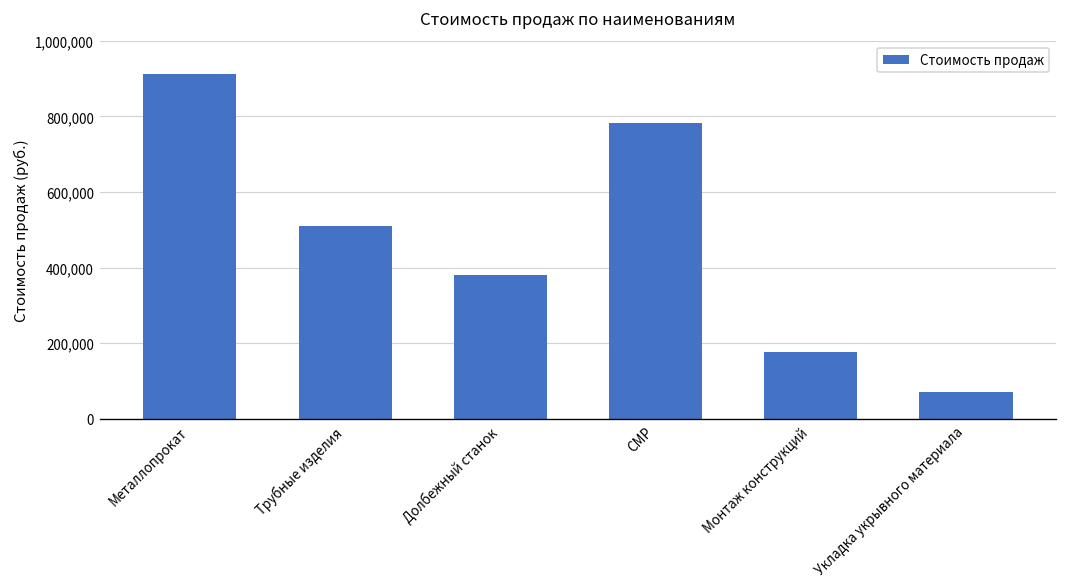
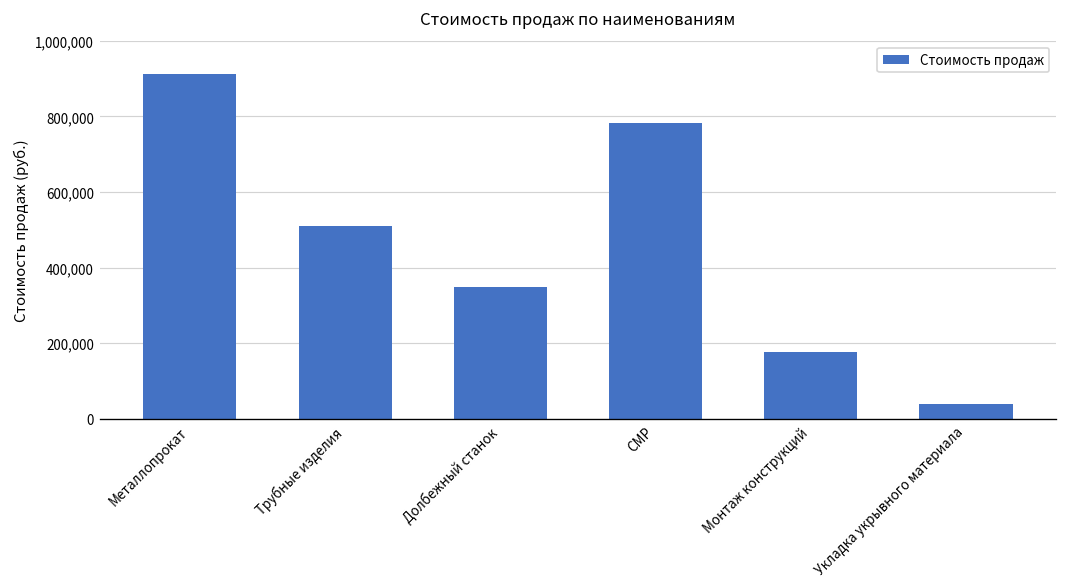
  {
    "Металлопрокат": "910,000",
    "Трубные изделия": "510,000",
-   "Долбежный станок": "380,000",
+   "Долбежный станок": "350,000",
    "СМР": "780,000",
    "Монтаж конструкций": "180,000",
-   "Укладка укрывного материала": "70,000"
+   "Укладка укрывного материала": "40,000"
  }
